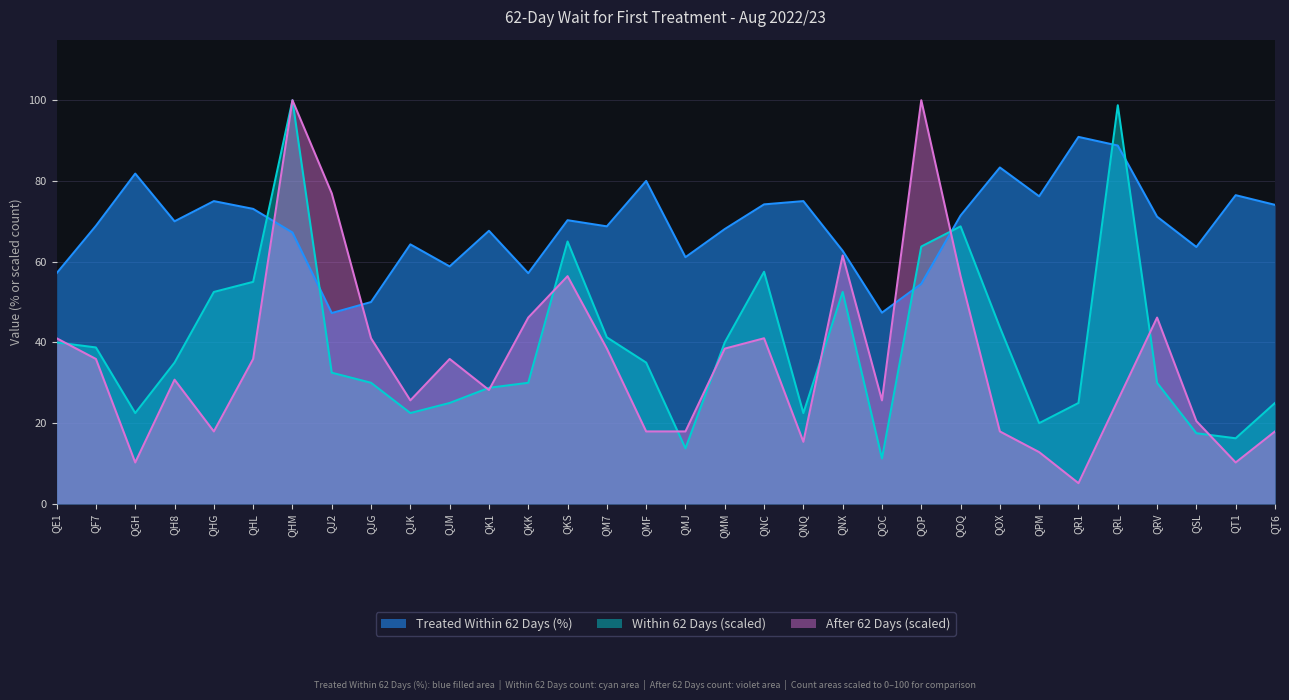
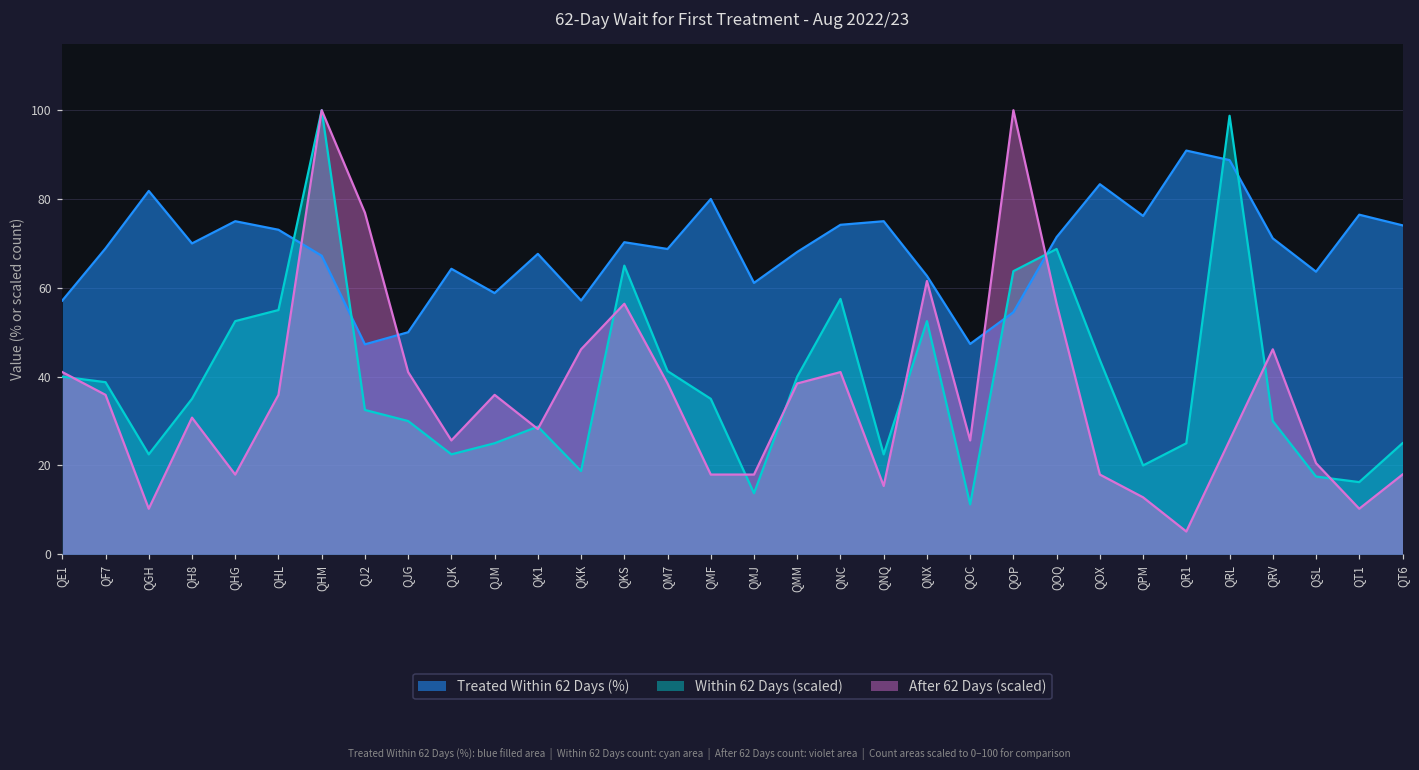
  {
    "Treated Within 62 Days (%)": {
      "QE1": 57,
      "QF7": 69,
      "QGH": 82,
      "QH8": 70,
      "QHG": 75,
      "QHL": 73,
      "QHM": 67,
      "QJ2": 47,
      "QJG": 50,
      "QJK": 64,
      "QJM": 59,
      "QK1": 68,
      "QKK": 57,
      "QKS": 70,
      "QM7": 69,
      "QMF": 80,
      "QMJ": 61,
      "QMM": 68,
      "QNC": 74,
      "QNQ": 75,
      "QNX": 63,
      "QOC": 47,
      "QOP": 55,
      "QOQ": 71,
      "QOX": 83,
      "QPM": 76,
      "QR1": 91,
      "QRL": 89,
      "QRV": 71,
      "QSL": 64,
      "QT1": 76,
      "QT6": 74
    },
    "Within 62 Days (scaled)": {
      "QE1": 40,
      "QF7": 39,
      "QGH": 23,
      "QH8": 35,
      "QHG": 53,
      "QHL": 55,
      "QJ2": 33,
      "QJG": 30,
      "QJK": 23,
      "QJM": 25,
-     "QKK": 30,
+     "QKK": 19,
      "QKS": 65,
      "QM7": 41,
      "QMF": 35,
      "QMJ": 14,
      "QMM": 40,
      "QNC": 57,
      "QNQ": 23,
      "QNX": 53,
      "QOC": 11,
      "QOP": 64,
      "QOQ": 69,
      "QOX": 44,
      "QPM": 20,
      "QR1": 25,
      "QRL": 99,
      "QRV": 30,
      "QSL": 18,
      "QT1": 16,
      "QT6": 25
    },
    "After 62 Days (scaled)": {
      "QE1": 41,
      "QF7": 36,
      "QGH": 10,
      "QH8": 31,
      "QHG": 18,
      "QHL": 36,
      "QJ2": 77,
      "QJG": 41,
      "QJK": 26,
      "QJM": 36,
      "QKK": 46,
      "QKS": 56,
      "QM7": 38,
      "QMF": 18,
      "QMJ": 18,
      "QMM": 38,
      "QNC": 41,
      "QNQ": 15,
      "QNX": 62,
      "QOC": 26,
      "QOP": 100,
      "QOQ": 56,
      "QOX": 18,
      "QPM": 13,
      "QR1": 5,
      "QRL": 26,
      "QRV": 46,
      "QSL": 21,
      "QT1": 10,
      "QT6": 18
    }
  }
